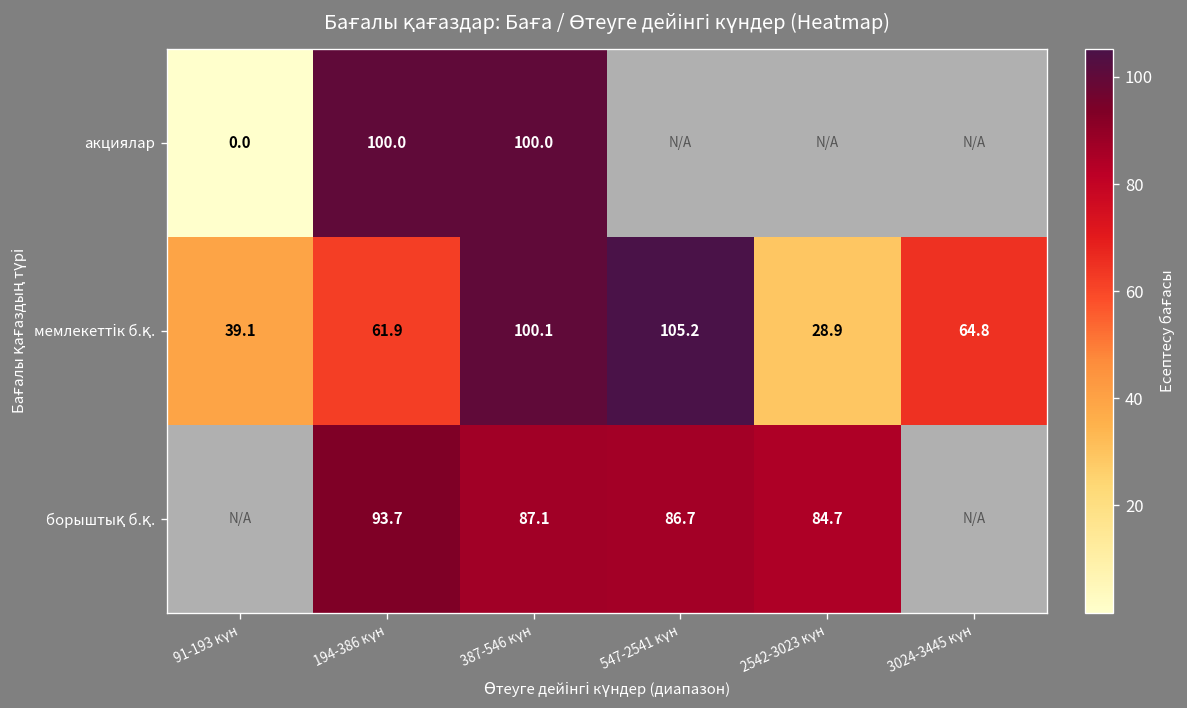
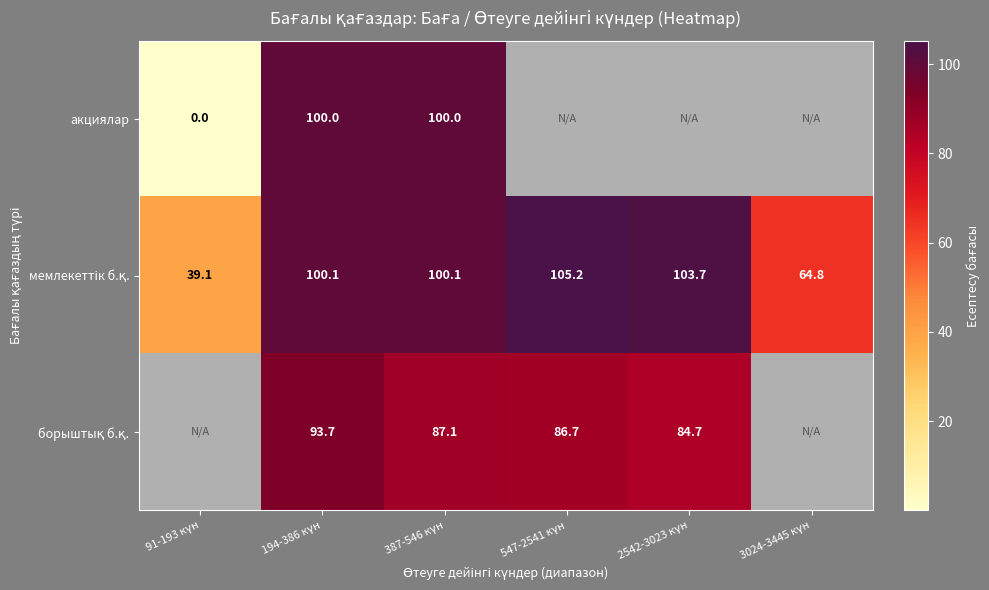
  {
    "акциялар": {
      "91-193 күн": 0.0,
      "194-386 күн": 100.0,
      "387-546 күн": 100.0
    },
    "мемлекеттік б.қ.": {
      "91-193 күн": 39.1,
-     "194-386 күн": 61.9,
+     "194-386 күн": 100.1,
      "387-546 күн": 100.1,
      "547-2541 күн": 105.2,
-     "2542-3023 күн": 28.9,
+     "2542-3023 күн": 103.7,
      "3024-3445 күн": 64.8
    },
    "борыштық б.қ.": {
      "194-386 күн": 93.7,
      "387-546 күн": 87.1,
      "547-2541 күн": 86.7,
      "2542-3023 күн": 84.7
    }
  }
